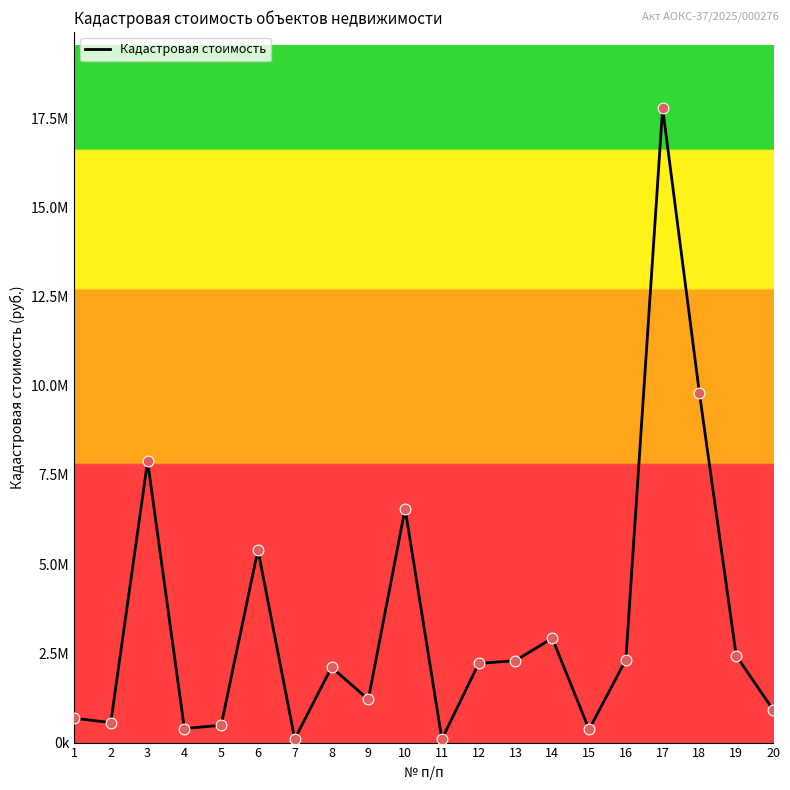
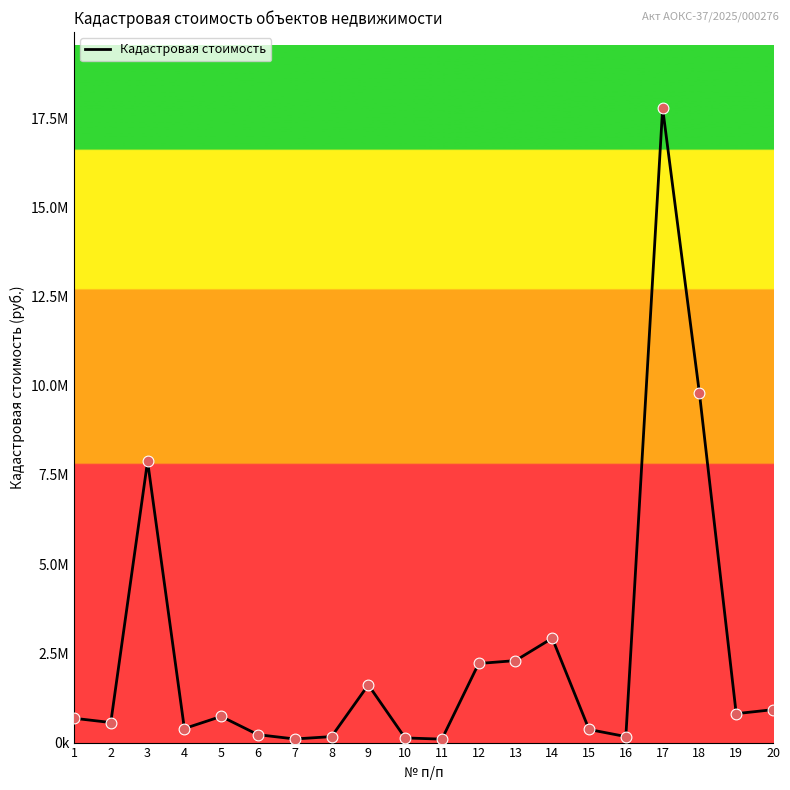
  {
    "1": 700000,
    "2": 600000,
    "3": 7900000,
    "4": 400000,
-   "5": 500000,
-   "6": 5400000,
+   "5": 700000,
+   "6": 200000,
    "7": 100000,
-   "8": 2100000,
-   "9": 1200000,
-   "10": 6600000,
+   "8": 200000,
+   "9": 1600000,
+   "10": 100000,
    "11": 100000,
    "12": 2200000,
    "13": 2300000,
    "14": 2900000,
    "15": 400000,
-   "16": 2300000,
+   "16": 200000,
    "17": 17800000,
    "18": 9800000,
-   "19": 2400000,
+   "19": 800000,
    "20": 900000
  }
